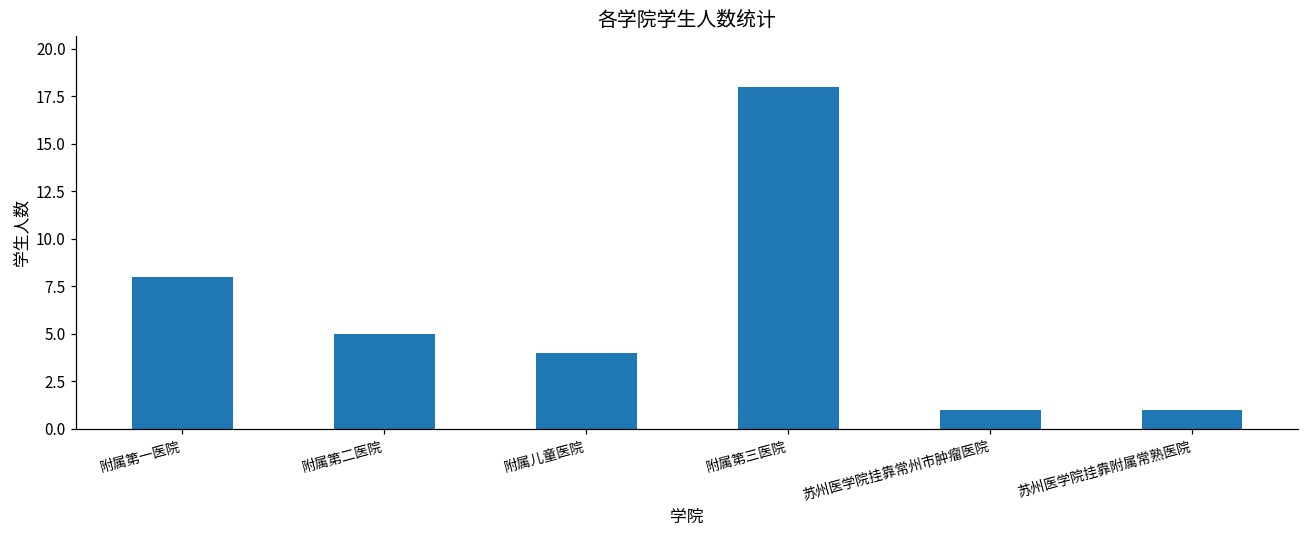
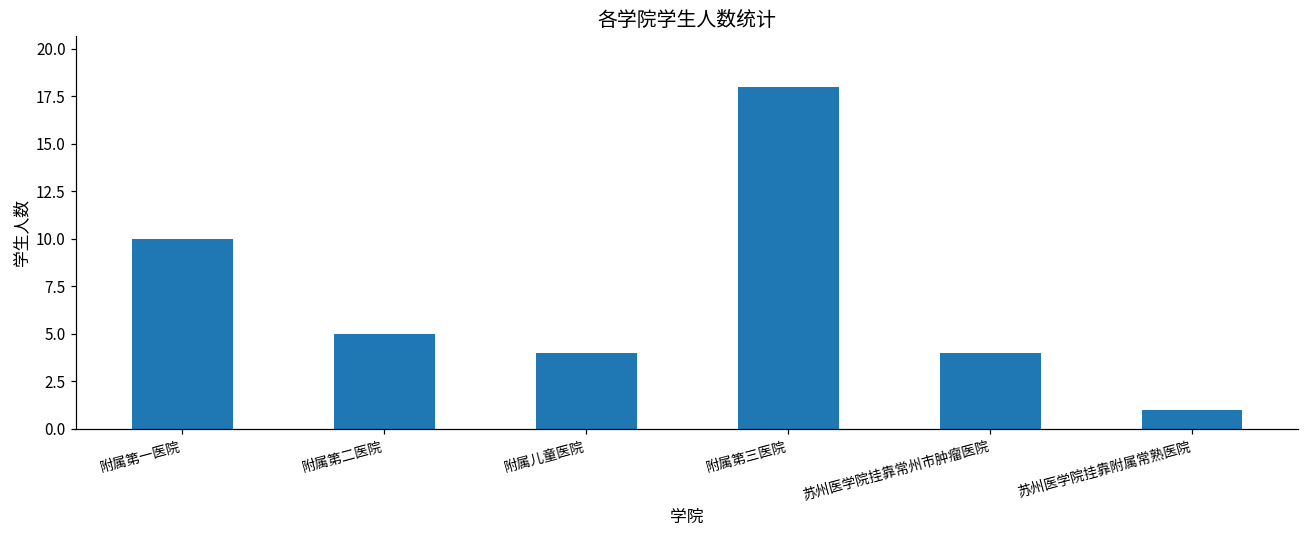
  {
-   "附属第一医院": 8,
+   "附属第一医院": 10,
    "附属第二医院": 5,
    "附属儿童医院": 4,
    "附属第三医院": 18,
-   "苏州医学院挂靠常州市肿瘤医院": 1,
+   "苏州医学院挂靠常州市肿瘤医院": 4,
    "苏州医学院挂靠附属常熟医院": 1
  }
